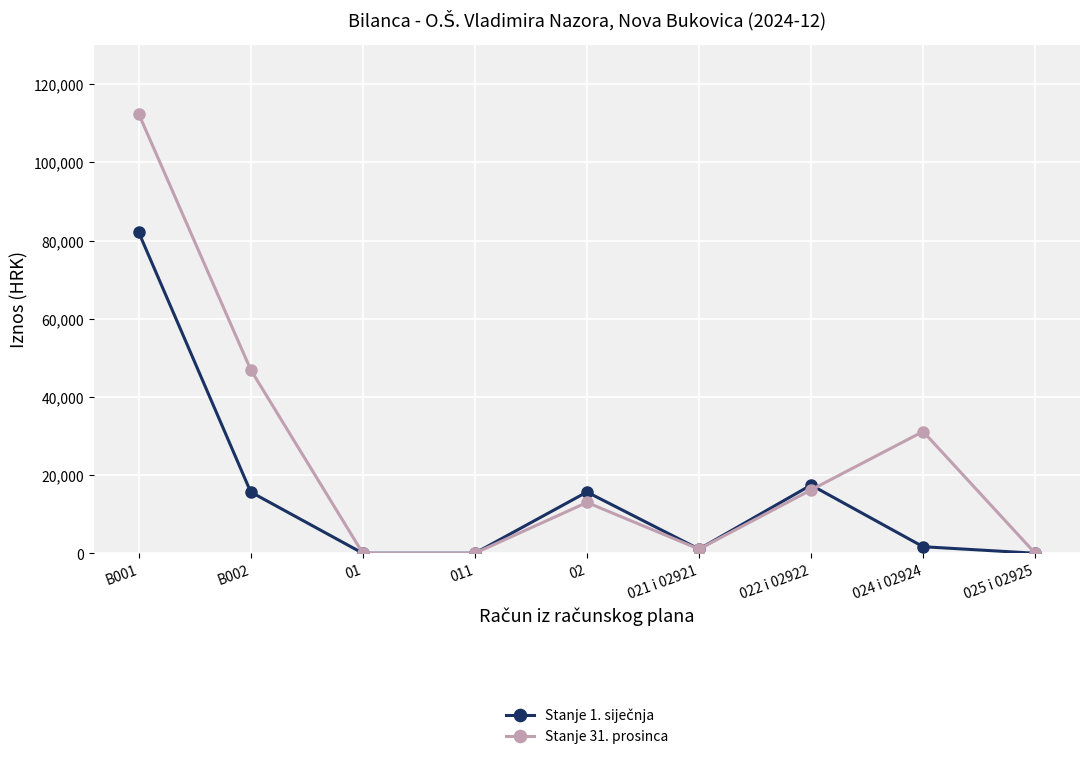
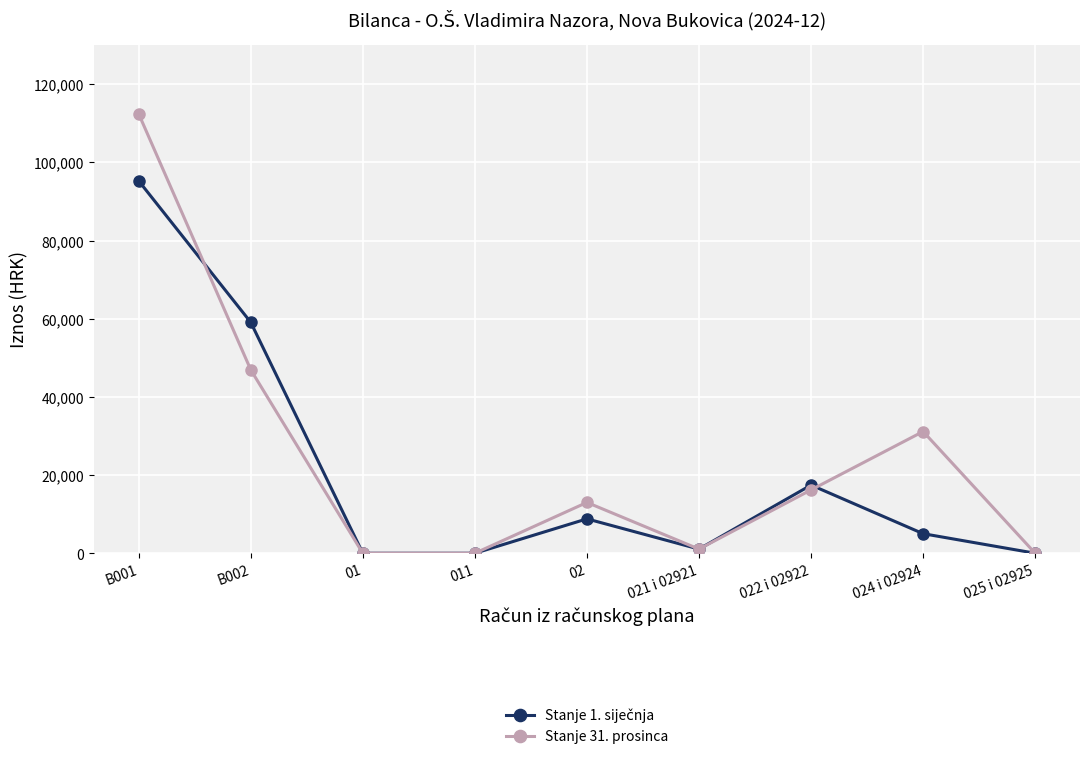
  {
    "Stanje 1. siječnja": {
-     "B001": "82,000",
-     "B002": "16,000",
-     "02": "16,000",
+     "B001": "95,000",
+     "B002": "59,000",
+     "02": "9,000",
      "022 i 02922": "17,000",
-     "024 i 02924": "2,000"
+     "024 i 02924": "5,000"
    },
    "Stanje 31. prosinca": {
      "B001": "112,000",
      "B002": "47,000",
      "02": "13,000",
      "022 i 02922": "16,000",
      "024 i 02924": "31,000"
    }
  }
